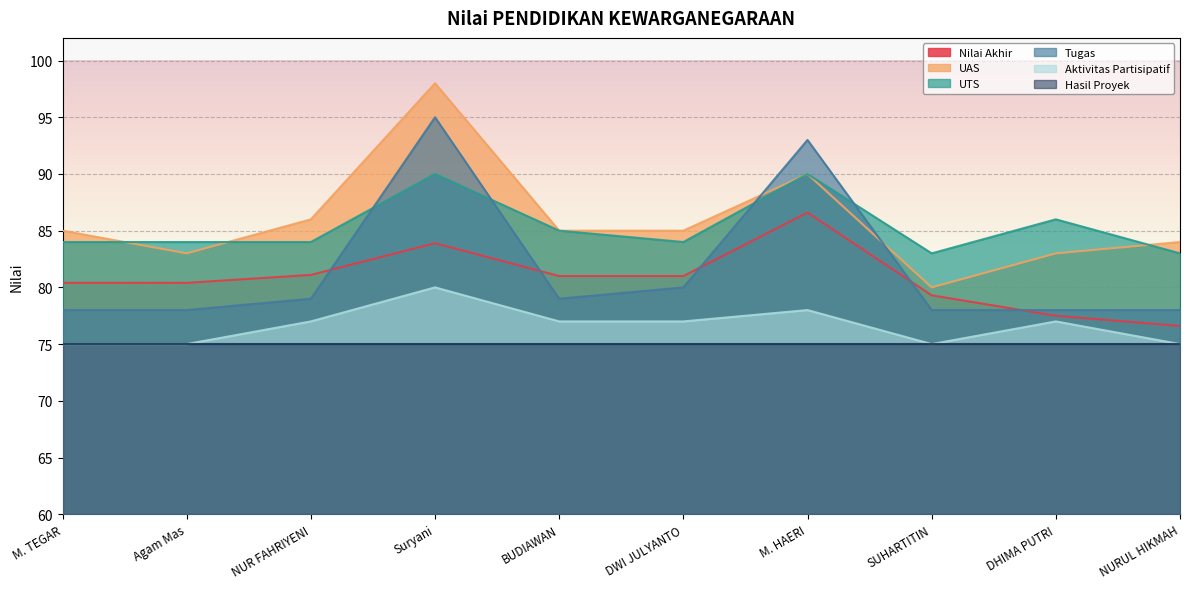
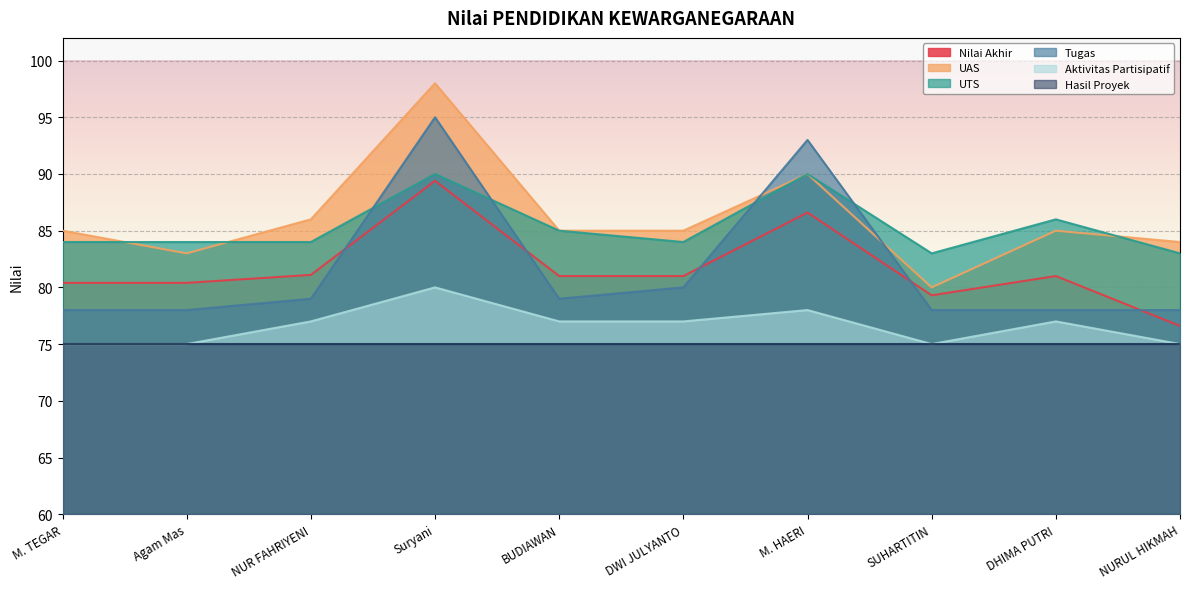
  {
    "Nilai Akhir": {
      "M. TEGAR": 80.4,
      "Agam Mas": 80.4,
      "NUR FAHRIYENI": 81.1,
-     "Suryani": 83.9,
+     "Suryani": 89.4,
      "BUDIAWAN": 81.0,
      "DWI JULYANTO": 81.0,
      "M. HAERI": 86.6,
      "SUHARTITIN": 79.3,
-     "DHIMA PUTRI": 77.5,
+     "DHIMA PUTRI": 81.0,
      "NURUL HIKMAH": 76.6
    },
    "UAS": {
      "M. TEGAR": 85,
      "Agam Mas": 83,
      "NUR FAHRIYENI": 86,
      "Suryani": 98,
      "DWI JULYANTO": 85,
      "SUHARTITIN": 80,
-     "DHIMA PUTRI": 83,
+     "DHIMA PUTRI": 85,
      "NURUL HIKMAH": 84
    },
    "Aktivitas Partisipatif": {
      "NUR FAHRIYENI": 77.0,
      "Suryani": 80.0,
      "BUDIAWAN": 77.0,
      "DWI JULYANTO": 77.0,
      "M. HAERI": 78.0,
      "DHIMA PUTRI": 77.0
    }
  }
